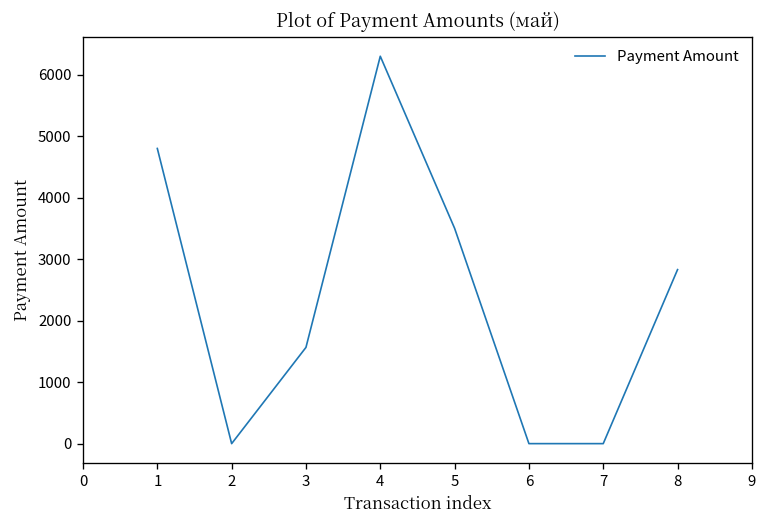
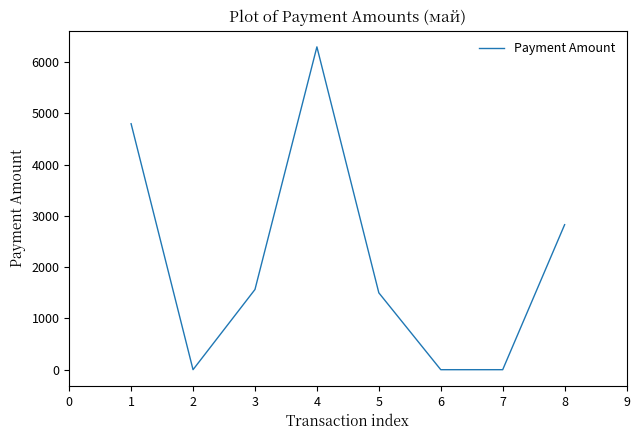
  {
    "1": 4800,
    "2": 0,
    "3": 1600,
    "4": 6300,
-   "5": 3500,
+   "5": 1500,
    "6": 0,
    "7": 0,
    "8": 2800
  }
